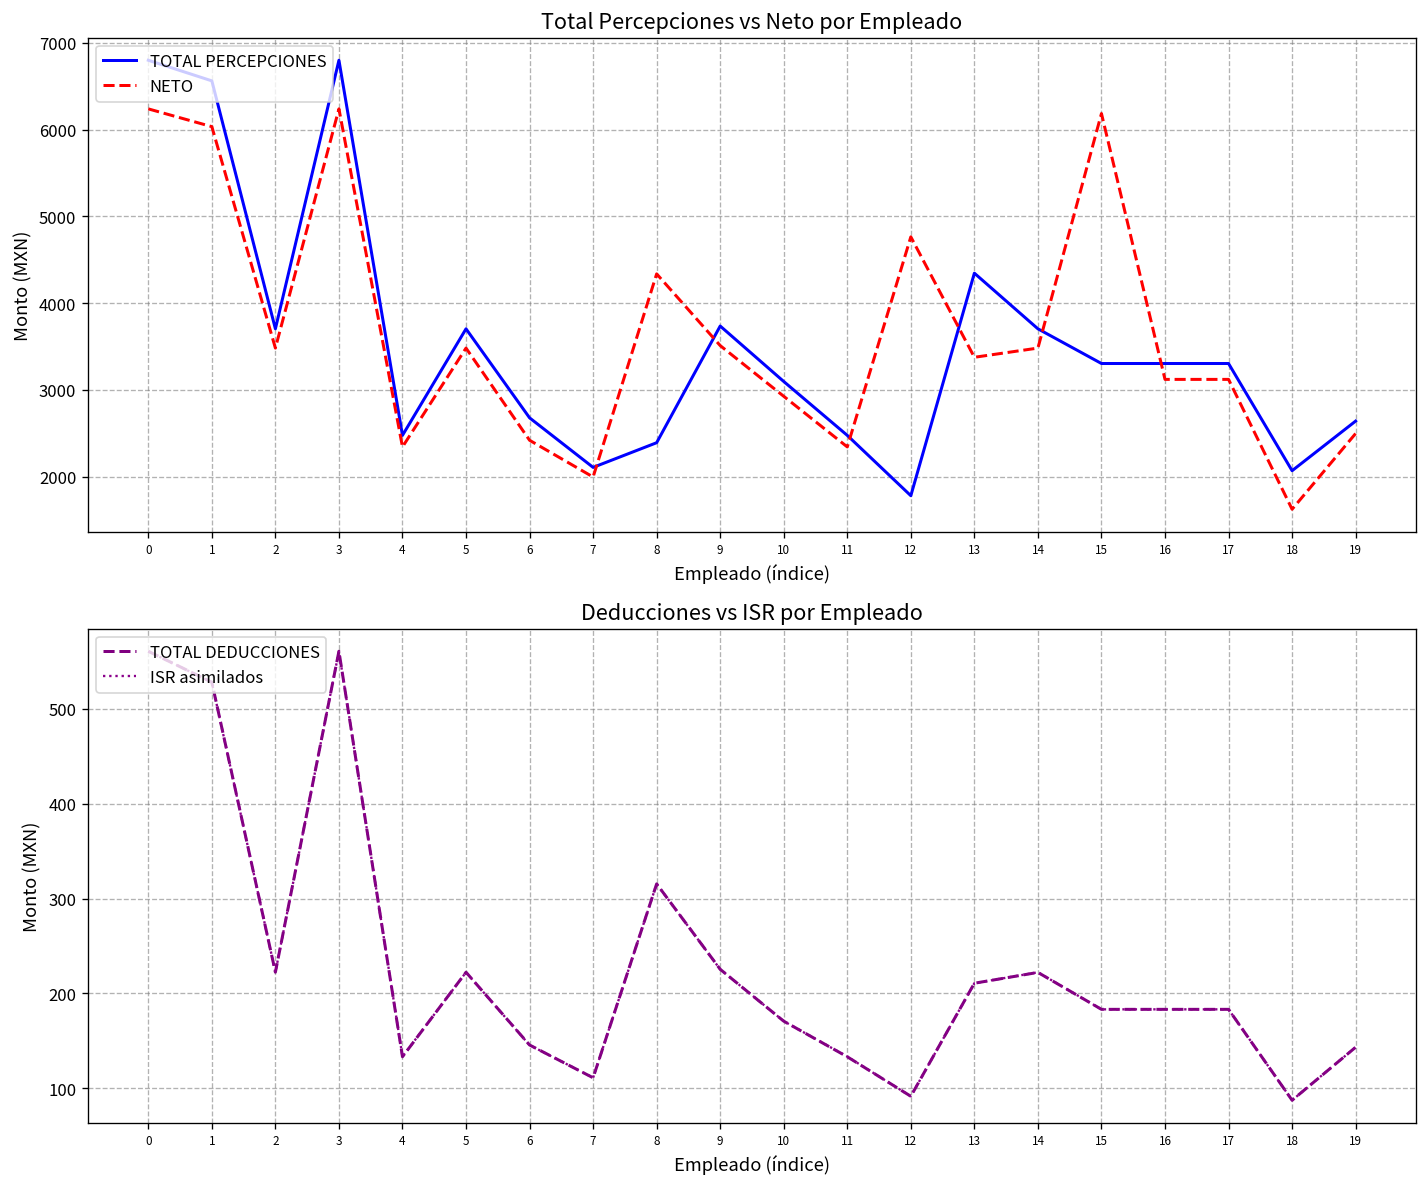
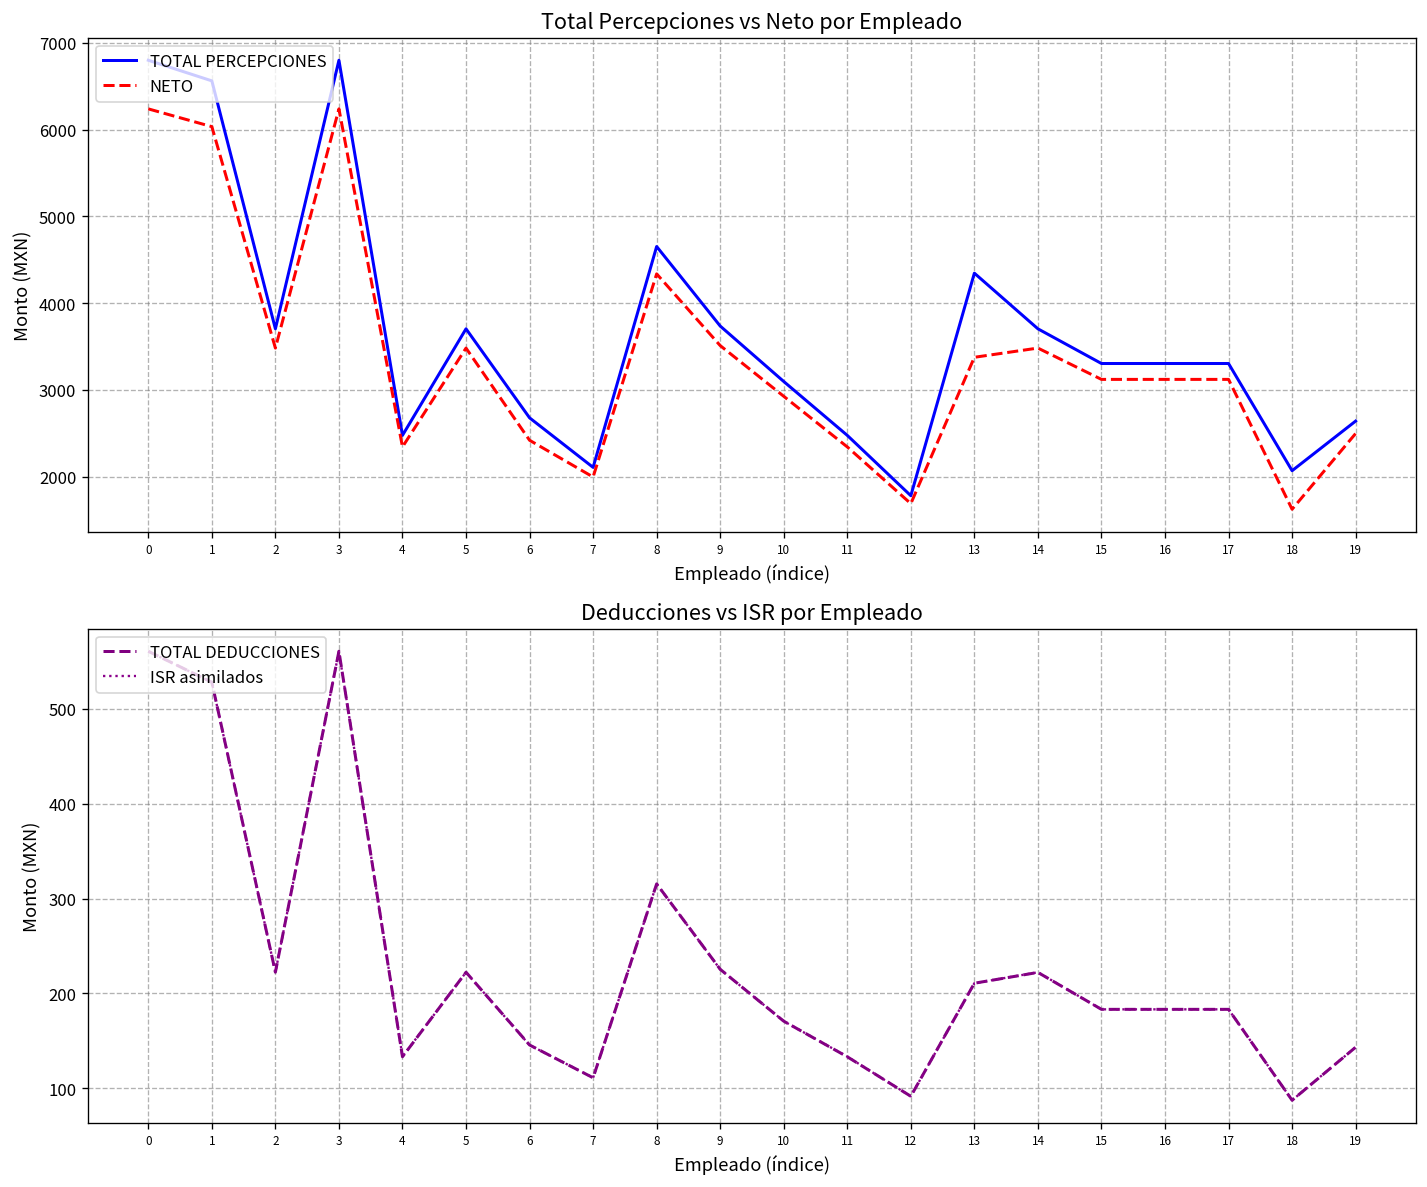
  {
    "Total Percepciones vs Neto por Empleado": {
      "TOTAL PERCEPCIONES": {
        "2": 3700,
        "3": 6800,
        "4": 2500,
        "5": 3700,
        "6": 2700,
        "7": 2100,
-       "8": 2400,
+       "8": 4700,
        "9": 3700,
        "10": 3100,
        "11": 2500,
        "12": 1800,
        "13": 4300,
        "14": 3700,
        "15": 3300,
        "16": 3300,
        "17": 3300,
        "18": 2100,
        "19": 2600
      },
      "NETO": {
        "0": 6200,
        "1": 6000,
        "2": 3500,
        "3": 6200,
        "4": 2300,
        "5": 3500,
        "6": 2400,
        "7": 2000,
        "8": 4300,
        "9": 3500,
        "10": 2900,
        "11": 2300,
-       "12": 4800,
+       "12": 1700,
        "13": 3400,
        "14": 3500,
-       "15": 6200,
+       "15": 3100,
        "16": 3100,
        "17": 3100,
        "18": 1600,
        "19": 2500
      }
    }
  }
